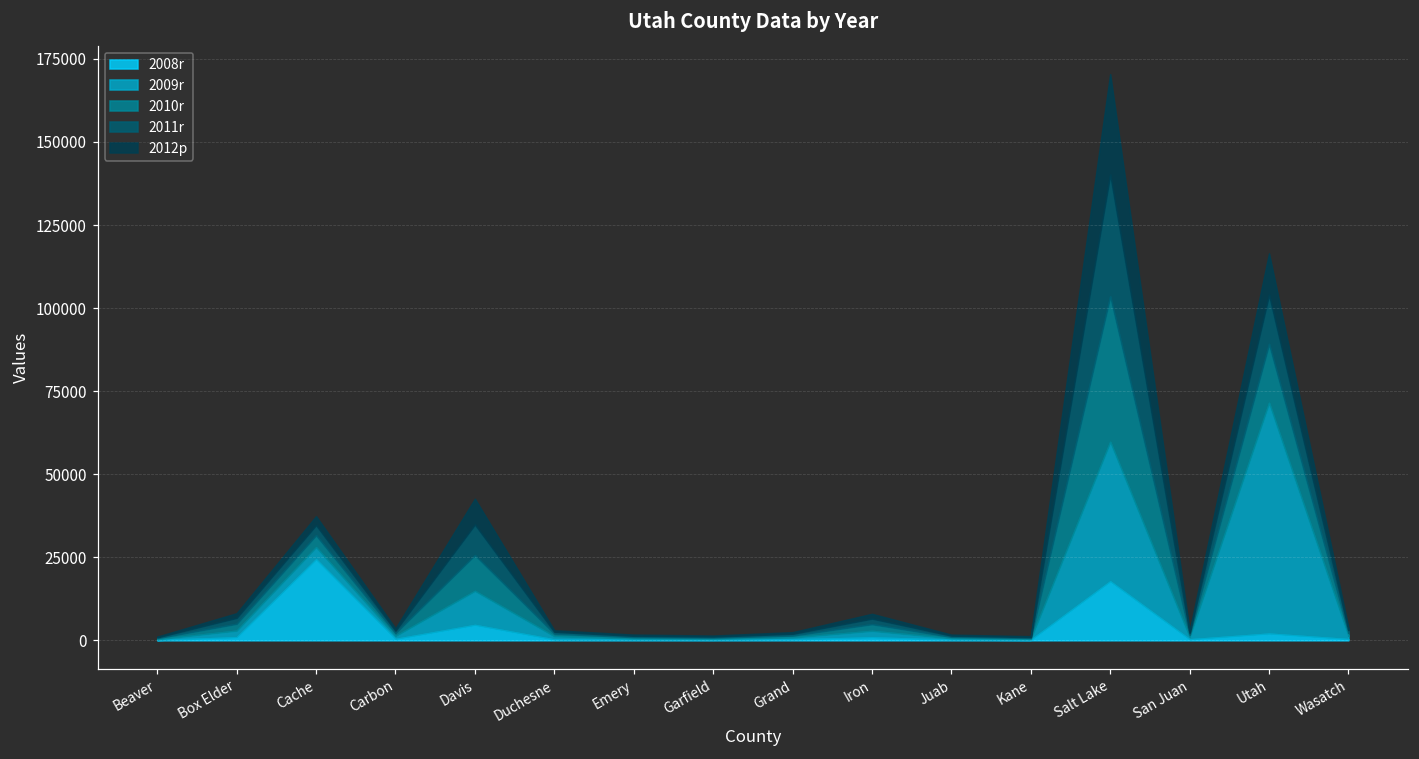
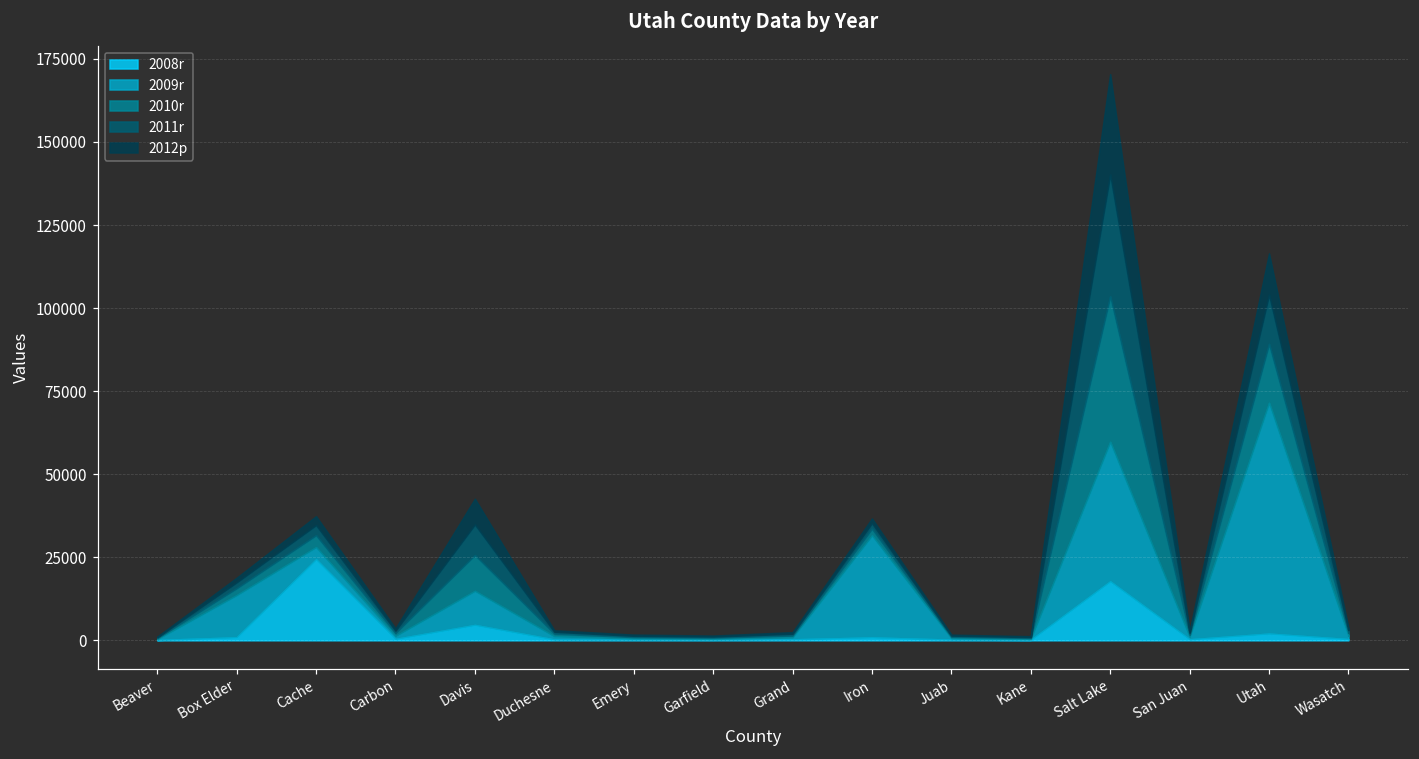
  {
    "2008r": {
      "Box Elder": 1000,
      "Cache": 24000,
      "Davis": 5000,
      "Iron": 1000,
      "Salt Lake": 18000,
      "Utah": 2000
    },
    "2009r": {
-     "Box Elder": 2000,
+     "Box Elder": 13000,
      "Cache": 4000,
      "Carbon": 1000,
      "Davis": 10000,
-     "Iron": 2000,
+     "Iron": 31000,
      "Salt Lake": 42000,
      "Utah": 69000,
      "Wasatch": 1000
    }
  }
